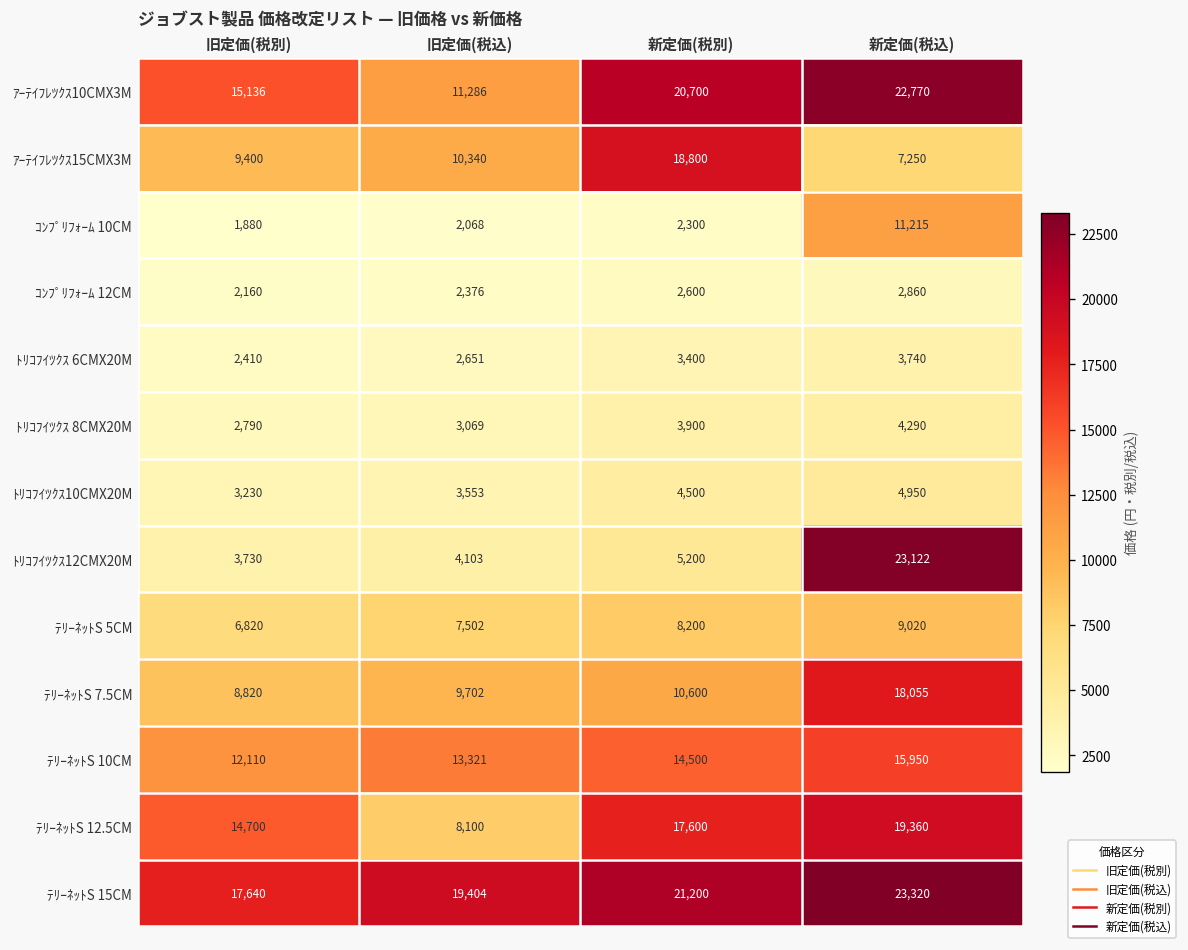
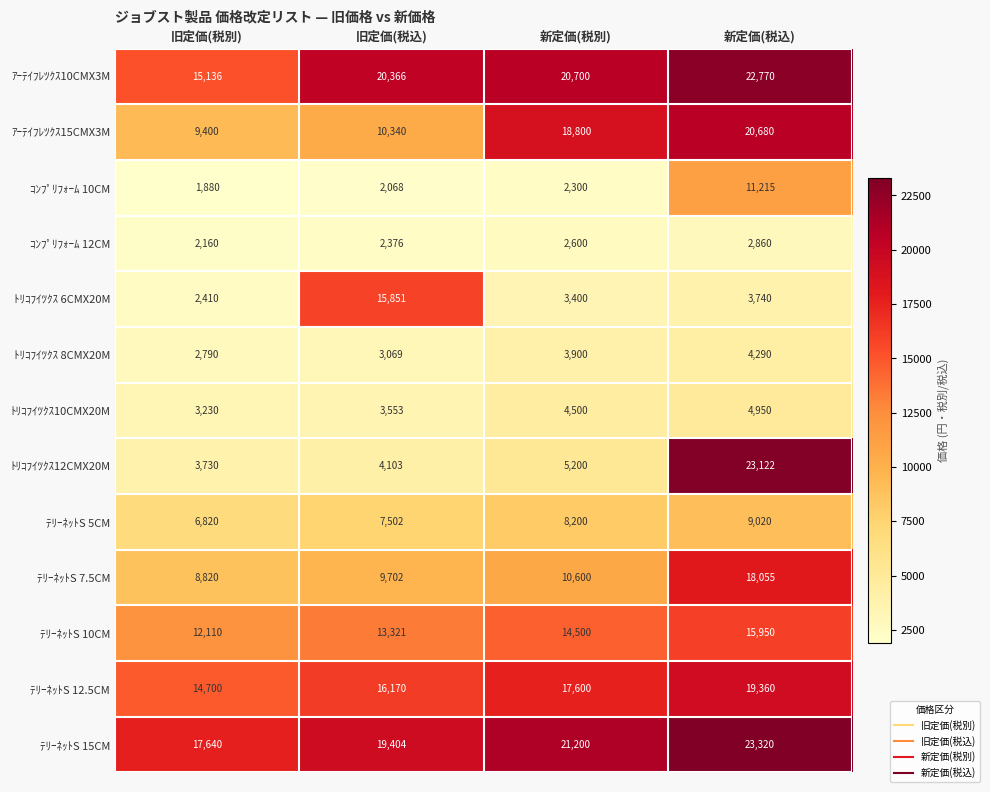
  {
    "ｱｰﾃｲﾌﾚﾂｸｽ10CMX3M": {
      "旧定価(税別)": "15,136",
-     "旧定価(税込)": "11,286",
+     "旧定価(税込)": "20,366",
      "新定価(税別)": "20,700",
      "新定価(税込)": "22,770"
    },
    "ｱｰﾃｲﾌﾚﾂｸｽ15CMX3M": {
      "旧定価(税別)": "9,400",
      "旧定価(税込)": "10,340",
      "新定価(税別)": "18,800",
-     "新定価(税込)": "7,250"
+     "新定価(税込)": "20,680"
    },
    "ｺﾝﾌﾟﾘﾌｫｰﾑ 10CM": {
      "旧定価(税別)": "1,880",
      "旧定価(税込)": "2,068",
      "新定価(税別)": "2,300",
      "新定価(税込)": "11,215"
    },
    "ｺﾝﾌﾟﾘﾌｫｰﾑ 12CM": {
      "旧定価(税別)": "2,160",
      "旧定価(税込)": "2,376",
      "新定価(税別)": "2,600",
      "新定価(税込)": "2,860"
    },
    "ﾄﾘｺﾌｲﾂｸｽ 6CMX20M": {
      "旧定価(税別)": "2,410",
-     "旧定価(税込)": "2,651",
+     "旧定価(税込)": "15,851",
      "新定価(税別)": "3,400",
      "新定価(税込)": "3,740"
    },
    "ﾄﾘｺﾌｲﾂｸｽ 8CMX20M": {
      "旧定価(税別)": "2,790",
      "旧定価(税込)": "3,069",
      "新定価(税別)": "3,900",
      "新定価(税込)": "4,290"
    },
    "ﾄﾘｺﾌｲﾂｸｽ10CMX20M": {
      "旧定価(税別)": "3,230",
      "旧定価(税込)": "3,553",
      "新定価(税別)": "4,500",
      "新定価(税込)": "4,950"
    },
    "ﾄﾘｺﾌｲﾂｸｽ12CMX20M": {
      "旧定価(税別)": "3,730",
      "旧定価(税込)": "4,103",
      "新定価(税別)": "5,200",
      "新定価(税込)": "23,122"
    },
    "ﾃﾘｰﾈｯﾄS 5CM": {
      "旧定価(税別)": "6,820",
      "旧定価(税込)": "7,502",
      "新定価(税別)": "8,200",
      "新定価(税込)": "9,020"
    },
    "ﾃﾘｰﾈｯﾄS 7.5CM": {
      "旧定価(税別)": "8,820",
      "旧定価(税込)": "9,702",
      "新定価(税別)": "10,600",
      "新定価(税込)": "18,055"
    },
    "ﾃﾘｰﾈｯﾄS 10CM": {
      "旧定価(税別)": "12,110",
      "旧定価(税込)": "13,321",
      "新定価(税別)": "14,500",
      "新定価(税込)": "15,950"
    },
    "ﾃﾘｰﾈｯﾄS 12.5CM": {
      "旧定価(税別)": "14,700",
-     "旧定価(税込)": "8,100",
+     "旧定価(税込)": "16,170",
      "新定価(税別)": "17,600",
      "新定価(税込)": "19,360"
    },
    "ﾃﾘｰﾈｯﾄS 15CM": {
      "旧定価(税別)": "17,640",
      "旧定価(税込)": "19,404",
      "新定価(税別)": "21,200",
      "新定価(税込)": "23,320"
    }
  }
